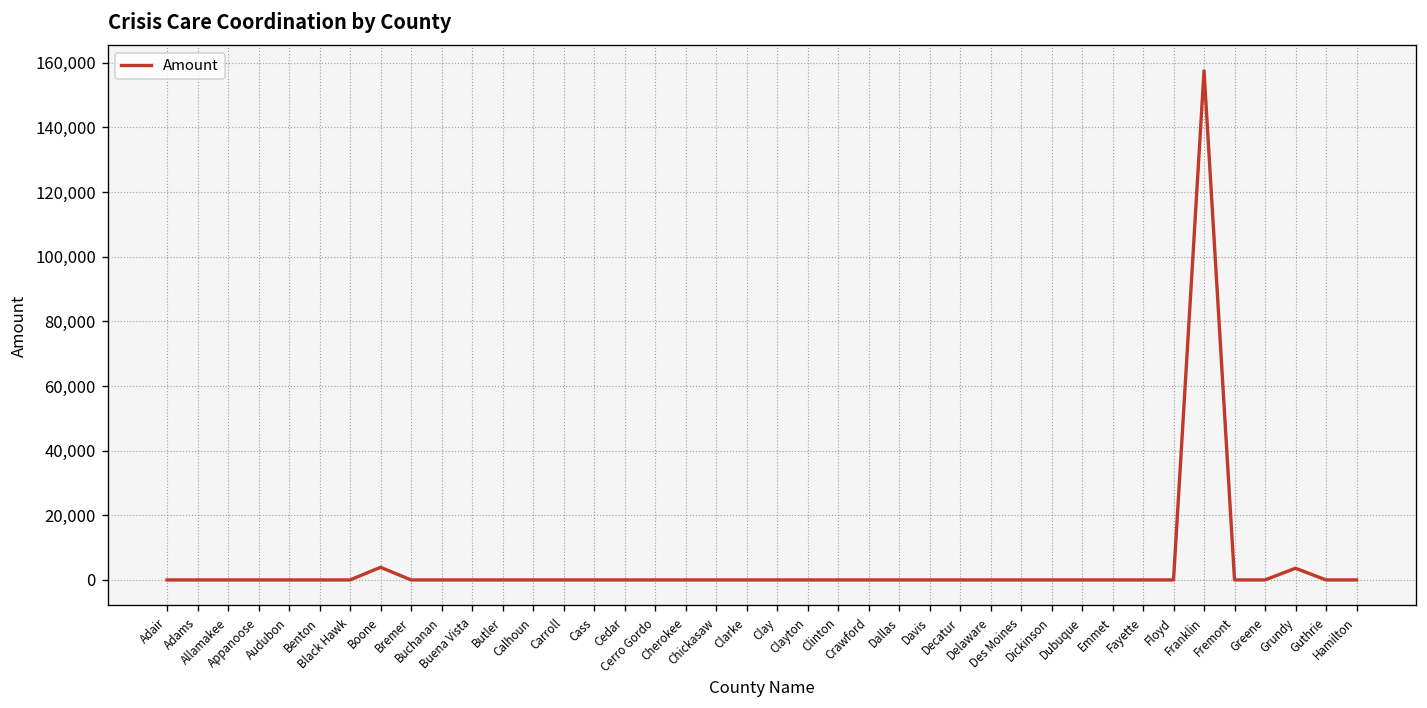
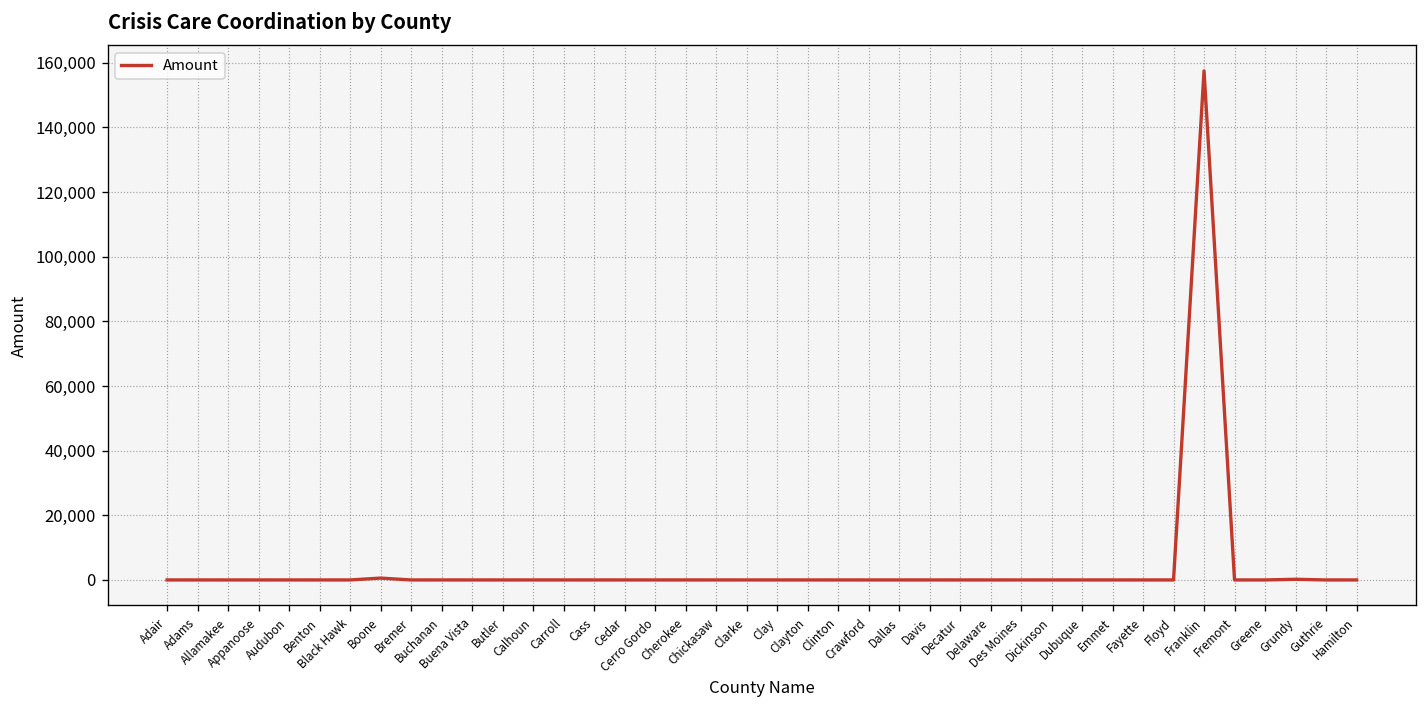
  {
    "Adair": "0",
    "Adams": "0",
    "Allamakee": "0",
    "Appanoose": "0",
    "Audubon": "0",
    "Benton": "0",
    "Black Hawk": "0",
-   "Boone": "4,000",
+   "Boone": "1,000",
    "Bremer": "0",
    "Buchanan": "0",
    "Buena Vista": "0",
    "Butler": "0",
    "Calhoun": "0",
    "Carroll": "0",
    "Cass": "0",
    "Cedar": "0",
    "Cerro Gordo": "0",
    "Cherokee": "0",
    "Chickasaw": "0",
    "Clarke": "0",
    "Clay": "0",
    "Clayton": "0",
    "Clinton": "0",
    "Crawford": "0",
    "Dallas": "0",
    "Davis": "0",
    "Decatur": "0",
    "Delaware": "0",
    "Des Moines": "0",
    "Dickinson": "0",
    "Dubuque": "0",
    "Emmet": "0",
    "Fayette": "0",
    "Floyd": "0",
    "Franklin": "157,000",
    "Fremont": "0",
    "Greene": "0",
-   "Grundy": "4,000",
+   "Grundy": "0",
    "Guthrie": "0",
    "Hamilton": "0"
  }
